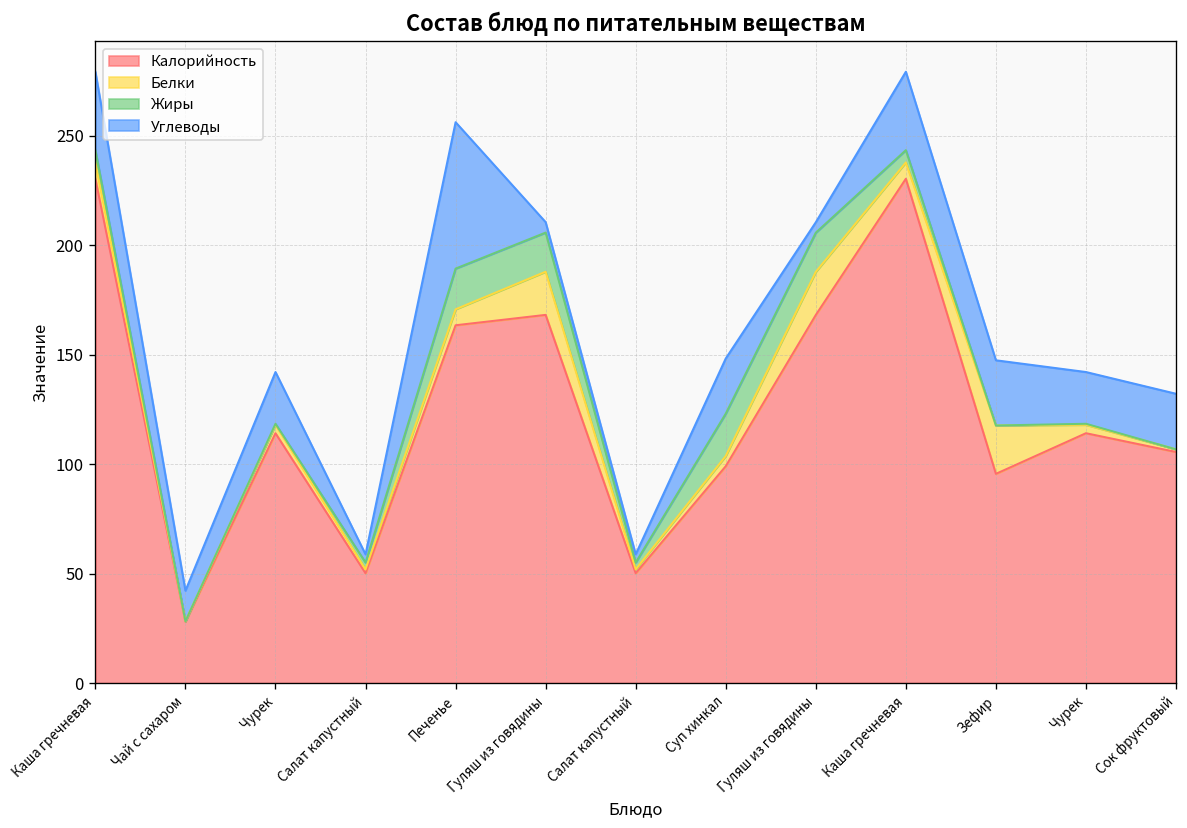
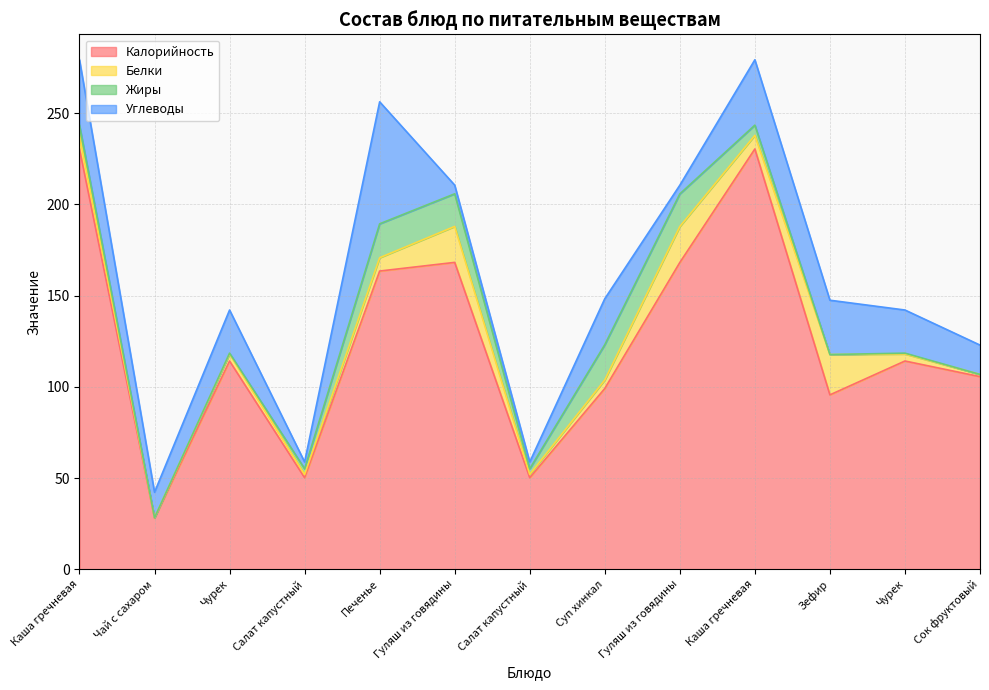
  {
    "Калорийность": {
      "Печенье": 164,
      "Суп хинкал": 99,
      "Зефир": 96
    },
    "Белки": {
      "Печенье": 7,
      "Суп хинкал": 5
    },
    "Жиры": {
      "Печенье": 19,
      "Суп хинкал": 19
    },
    "Углеводы": {
      "Чай с сахаром": 14,
      "Печенье": 67,
      "Суп хинкал": 25,
      "Зефир": 30,
-     "Сок фруктовый": 25
+     "Сок фруктовый": 16
    }
  }
